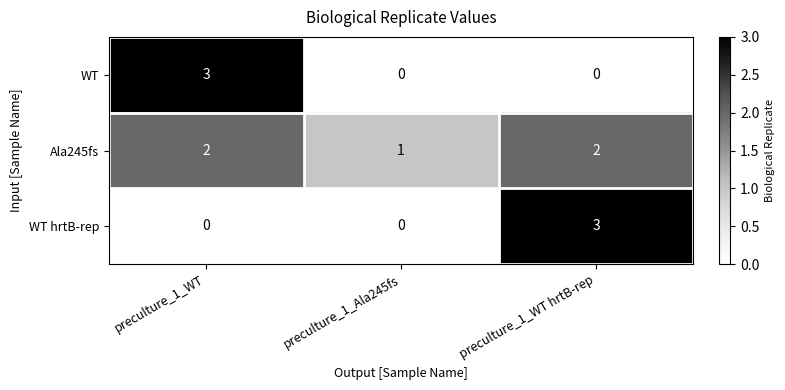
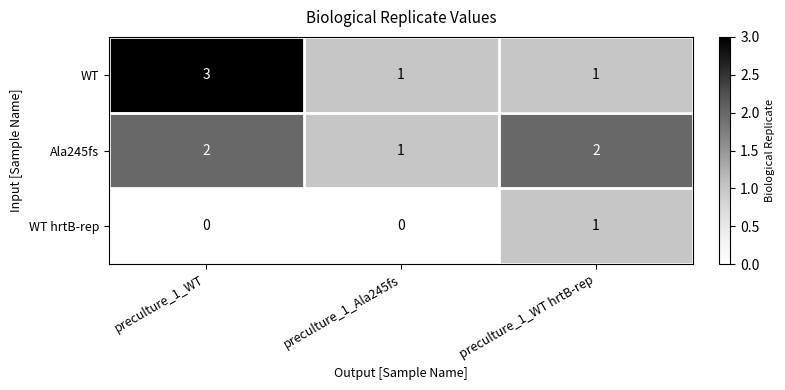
  {
    "WT": {
      "preculture_1_WT": 3,
-     "preculture_1_Ala245fs": 0,
-     "preculture_1_WT hrtB-rep": 0
+     "preculture_1_Ala245fs": 1,
+     "preculture_1_WT hrtB-rep": 1
    },
    "Ala245fs": {
      "preculture_1_WT": 2,
      "preculture_1_Ala245fs": 1,
      "preculture_1_WT hrtB-rep": 2
    },
    "WT hrtB-rep": {
      "preculture_1_WT": 0,
      "preculture_1_Ala245fs": 0,
-     "preculture_1_WT hrtB-rep": 3
+     "preculture_1_WT hrtB-rep": 1
    }
  }
